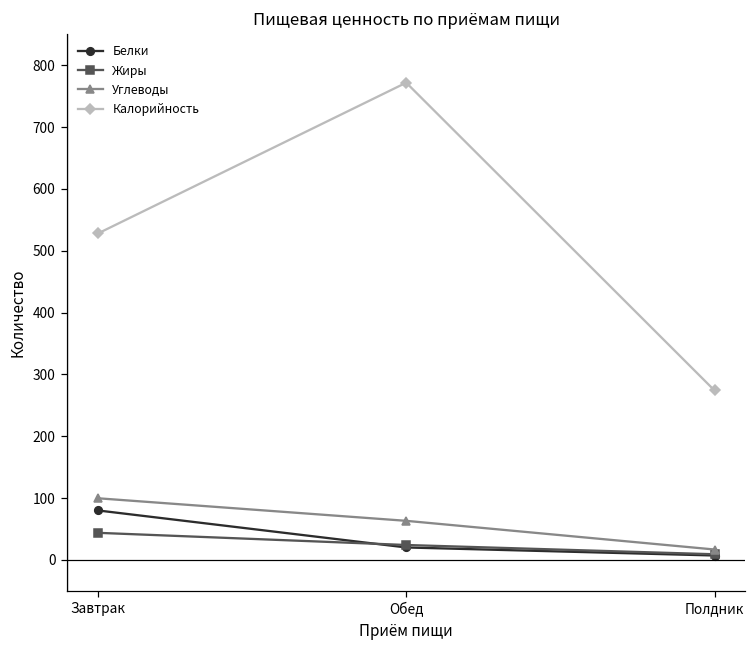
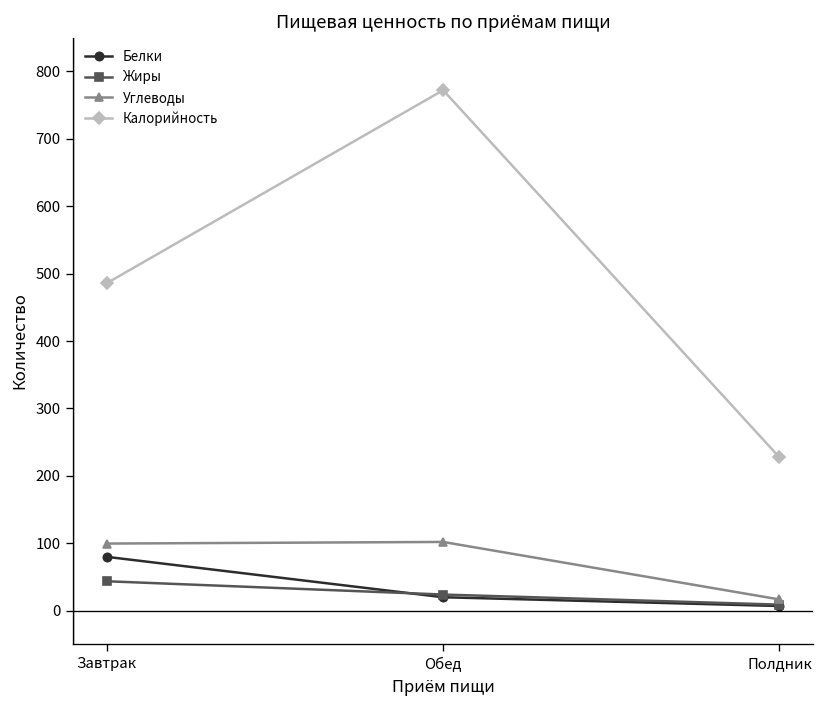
  {
    "Белки": {
      "Завтрак": 80
    },
    "Жиры": {
      "Завтрак": 40
    },
    "Углеводы": {
      "Завтрак": 100,
-     "Обед": 60,
+     "Обед": 100,
      "Полдник": 20
    },
    "Калорийность": {
-     "Завтрак": 530,
+     "Завтрак": 490,
      "Обед": 770,
-     "Полдник": 270
+     "Полдник": 230
    }
  }
